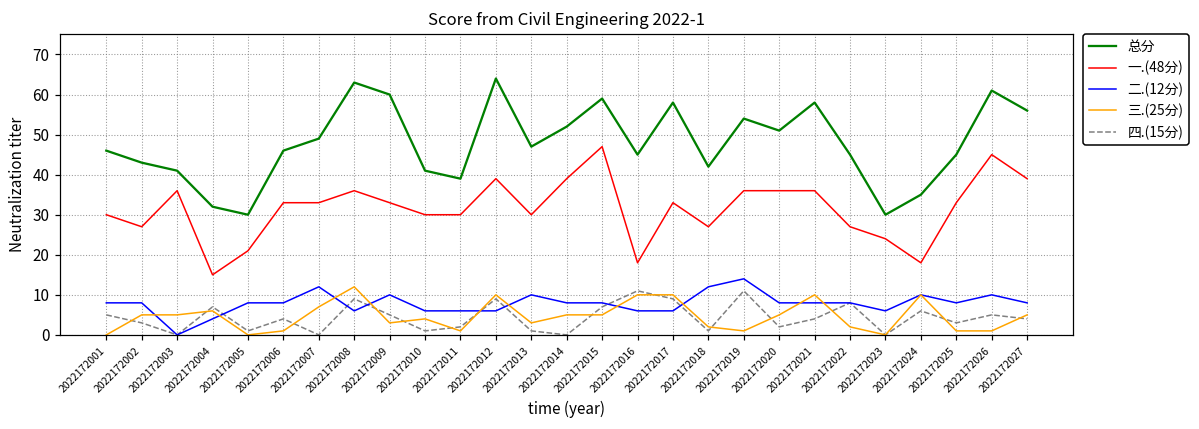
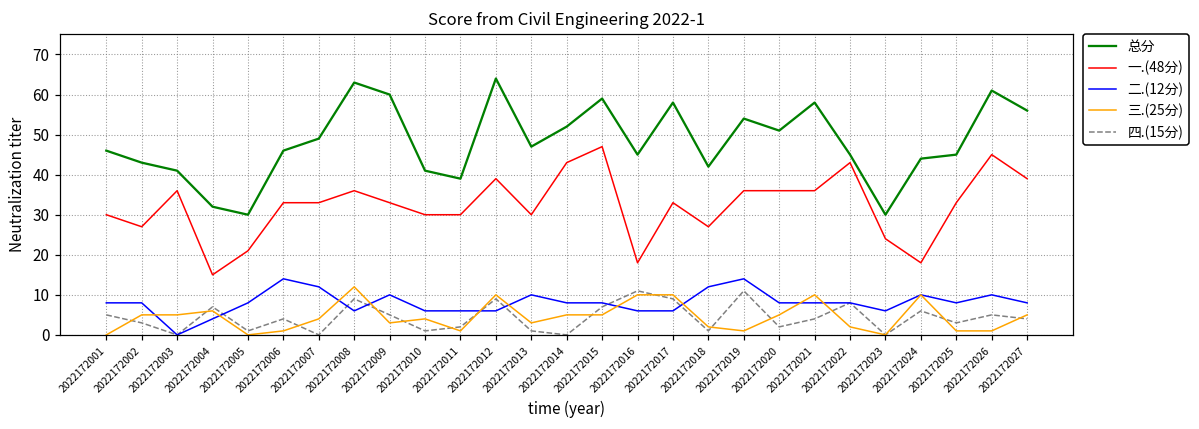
  {
    "总分": {
      "2022172001": 46,
      "2022172002": 43,
      "2022172003": 41,
      "2022172004": 32,
      "2022172005": 30,
      "2022172006": 46,
      "2022172007": 49,
      "2022172008": 63,
      "2022172009": 60,
      "2022172010": 41,
      "2022172011": 39,
      "2022172012": 64,
      "2022172013": 47,
      "2022172014": 52,
      "2022172015": 59,
      "2022172016": 45,
      "2022172017": 58,
      "2022172018": 42,
      "2022172019": 54,
      "2022172020": 51,
      "2022172021": 58,
      "2022172022": 45,
      "2022172023": 30,
-     "2022172024": 35,
+     "2022172024": 44,
      "2022172025": 45,
      "2022172026": 61,
      "2022172027": 56
    },
    "一.(48分)": {
      "2022172001": 30,
      "2022172002": 27,
      "2022172003": 36,
      "2022172004": 15,
      "2022172005": 21,
      "2022172006": 33,
      "2022172007": 33,
      "2022172008": 36,
      "2022172009": 33,
      "2022172010": 30,
      "2022172011": 30,
      "2022172012": 39,
      "2022172013": 30,
-     "2022172014": 39,
+     "2022172014": 43,
      "2022172015": 47,
      "2022172016": 18,
      "2022172017": 33,
      "2022172018": 27,
      "2022172019": 36,
      "2022172020": 36,
      "2022172021": 36,
-     "2022172022": 27,
+     "2022172022": 43,
      "2022172023": 24,
      "2022172024": 18,
      "2022172025": 33,
      "2022172026": 45,
      "2022172027": 39
    },
    "二.(12分)": {
      "2022172001": 8,
      "2022172002": 8,
      "2022172004": 4,
      "2022172005": 8,
-     "2022172006": 8,
+     "2022172006": 14,
      "2022172007": 12,
      "2022172008": 6,
      "2022172009": 10,
      "2022172010": 6,
      "2022172011": 6,
      "2022172012": 6,
      "2022172013": 10,
      "2022172014": 8,
      "2022172015": 8,
      "2022172016": 6,
      "2022172017": 6,
      "2022172018": 12,
      "2022172019": 14,
      "2022172020": 8,
      "2022172021": 8,
      "2022172023": 6,
      "2022172025": 8,
      "2022172026": 10,
      "2022172027": 8
    },
    "三.(25分)": {
      "2022172001": 0,
      "2022172002": 5,
      "2022172003": 5,
      "2022172004": 6,
      "2022172005": 0,
      "2022172006": 1,
-     "2022172007": 7,
+     "2022172007": 4,
      "2022172008": 12,
      "2022172009": 3,
      "2022172010": 4,
      "2022172011": 1,
      "2022172012": 10,
      "2022172013": 3,
      "2022172014": 5,
      "2022172015": 5,
      "2022172016": 10,
      "2022172017": 10,
      "2022172018": 2,
      "2022172019": 1,
      "2022172020": 5,
      "2022172021": 10,
      "2022172022": 2,
      "2022172025": 1,
      "2022172026": 1,
      "2022172027": 5
    },
    "四.(15分)": {
      "2022172001": 5,
      "2022172002": 3,
      "2022172004": 7,
      "2022172005": 1,
      "2022172006": 4,
      "2022172007": 0,
      "2022172008": 9,
      "2022172009": 5,
      "2022172010": 1,
      "2022172011": 2,
      "2022172012": 9,
      "2022172013": 1,
      "2022172014": 0,
      "2022172015": 7,
      "2022172016": 11,
      "2022172017": 9,
      "2022172018": 1,
      "2022172019": 11,
      "2022172020": 2,
      "2022172021": 4,
      "2022172024": 6,
      "2022172025": 3,
      "2022172026": 5,
      "2022172027": 4
    }
  }
